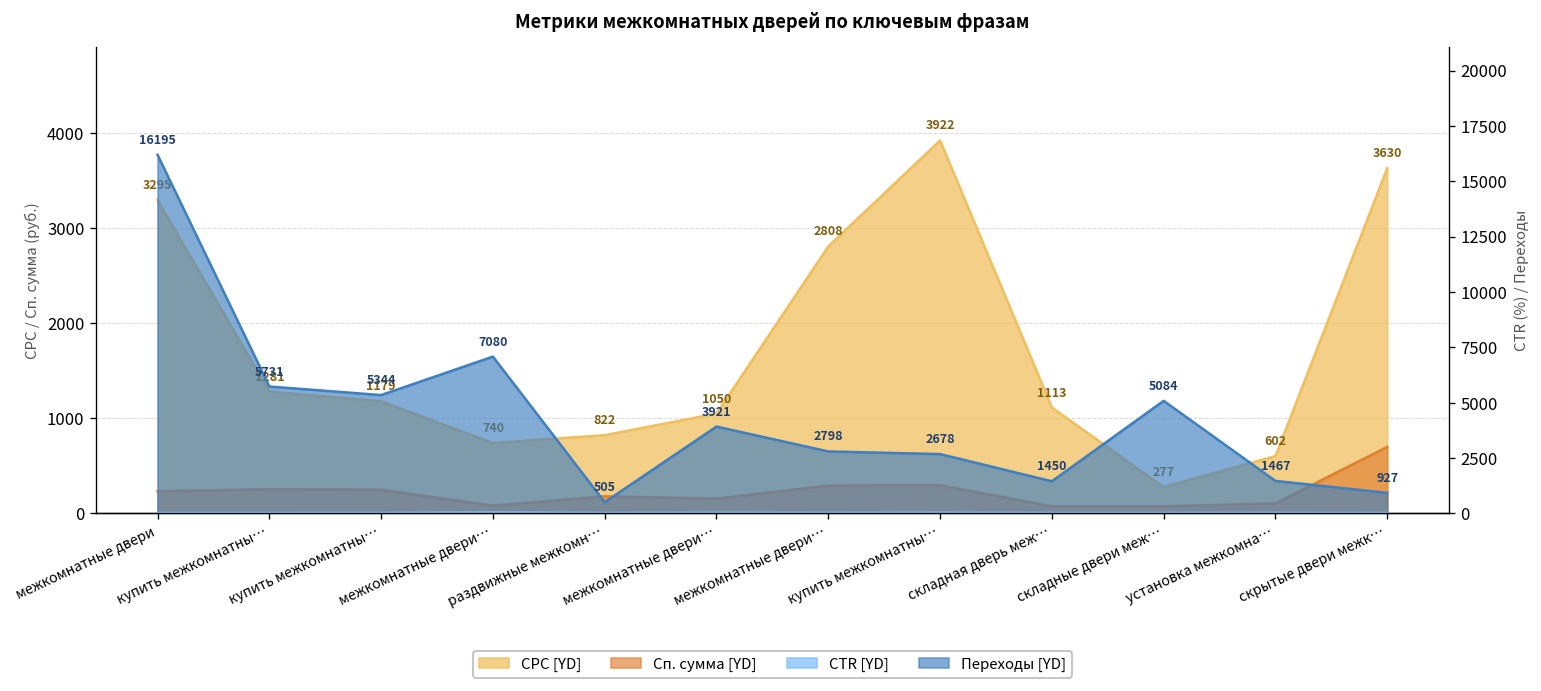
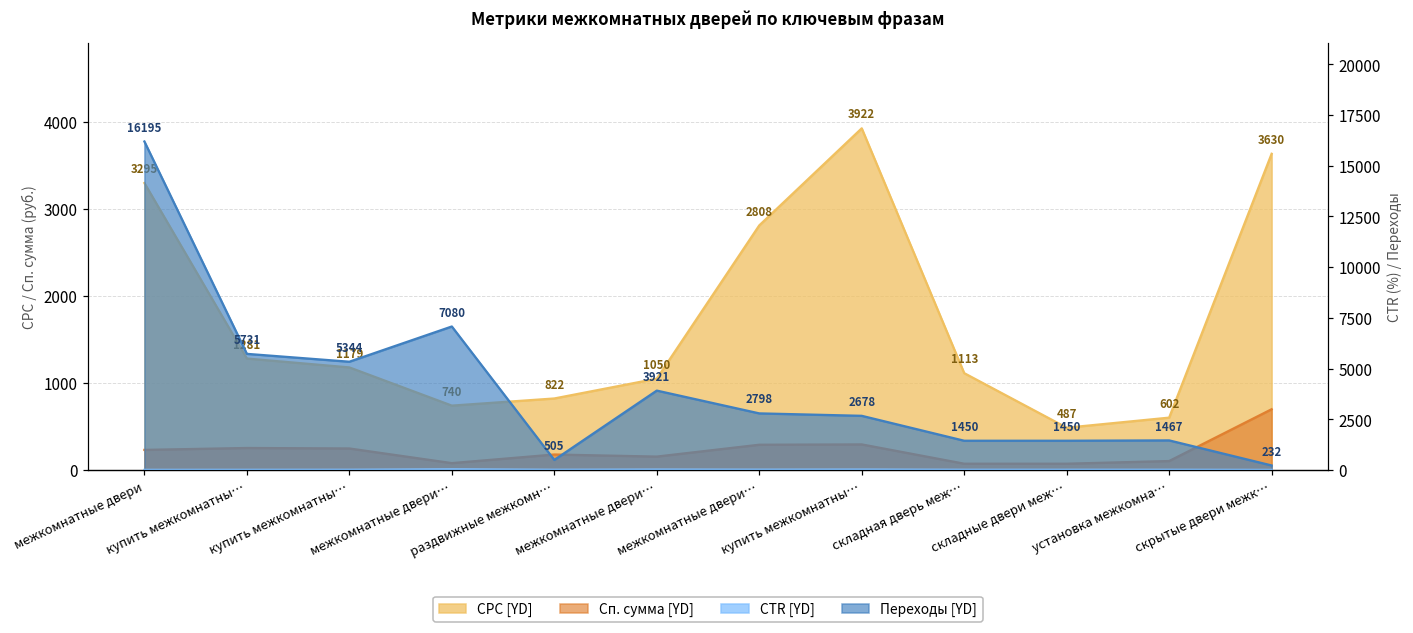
  {
    "CPC [YD]": {
      "межкомнатные двери": 3295,
      "складная дверь меж…": 1113,
-     "складные двери меж…": 277
+     "складные двери меж…": 487
    },
    "Переходы [YD]": {
      "межкомнатные двери": 16195,
      "раздвижные межкомн…": 505,
      "складная дверь меж…": 1450,
-     "складные двери меж…": 5084,
+     "складные двери меж…": 1450,
      "установка межкомна…": 1467,
-     "скрытые двери межк…": 927
+     "скрытые двери межк…": 232
    }
  }
